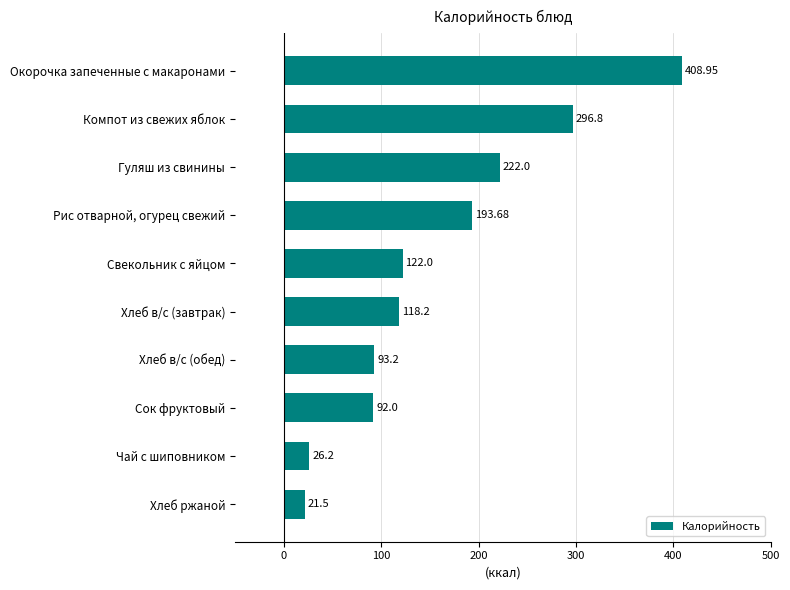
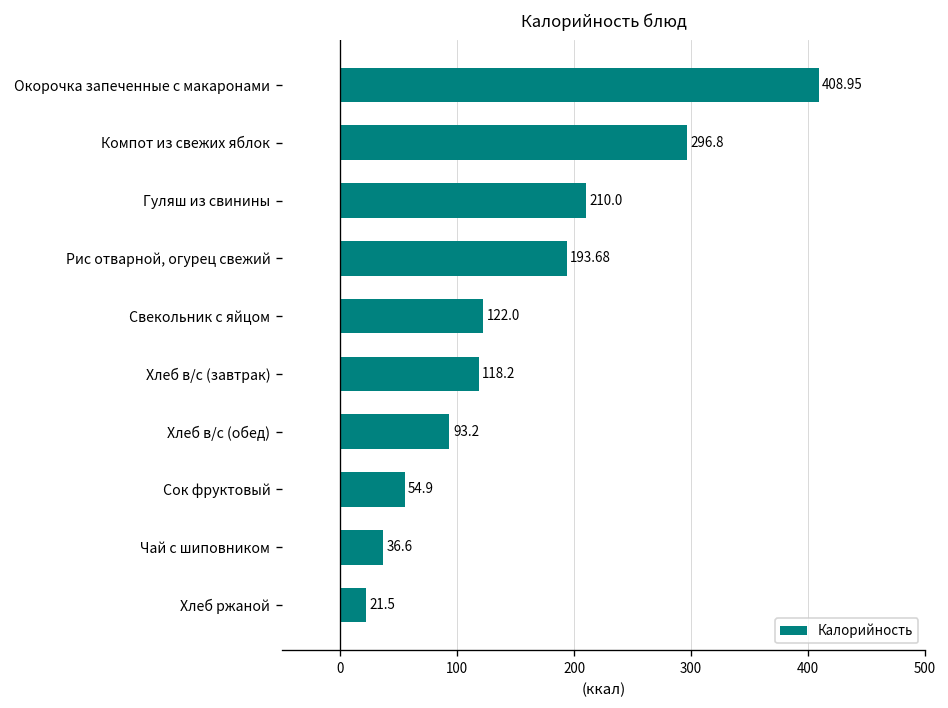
  {
    "Окорочка запеченные с макаронами": 408.95,
    "Компот из свежих яблок": 296.8,
-   "Гуляш из свинины": 222.0,
+   "Гуляш из свинины": 210.0,
    "Рис отварной, огурец свежий": 193.68,
    "Свекольник с яйцом": 122.0,
    "Хлеб в/с (завтрак)": 118.2,
    "Хлеб в/с (обед)": 93.2,
-   "Сок фруктовый": 92.0,
-   "Чай с шиповником": 26.2,
+   "Сок фруктовый": 54.9,
+   "Чай с шиповником": 36.6,
    "Хлеб ржаной": 21.5
  }
